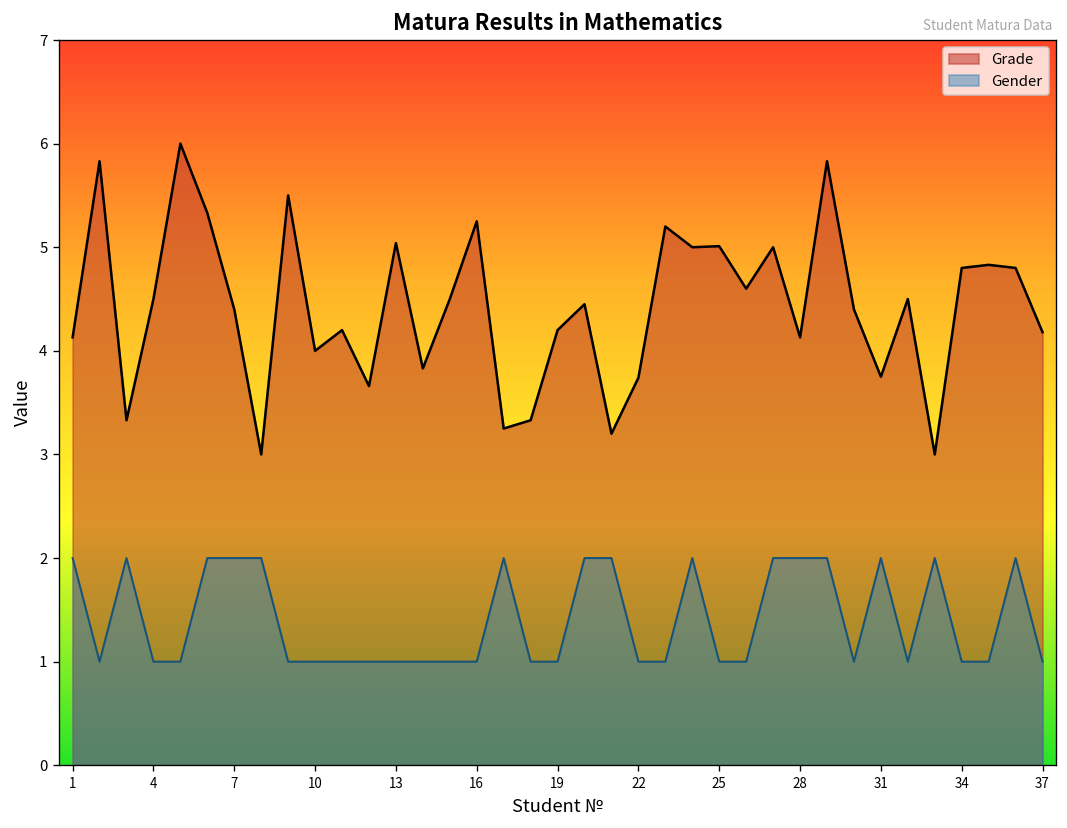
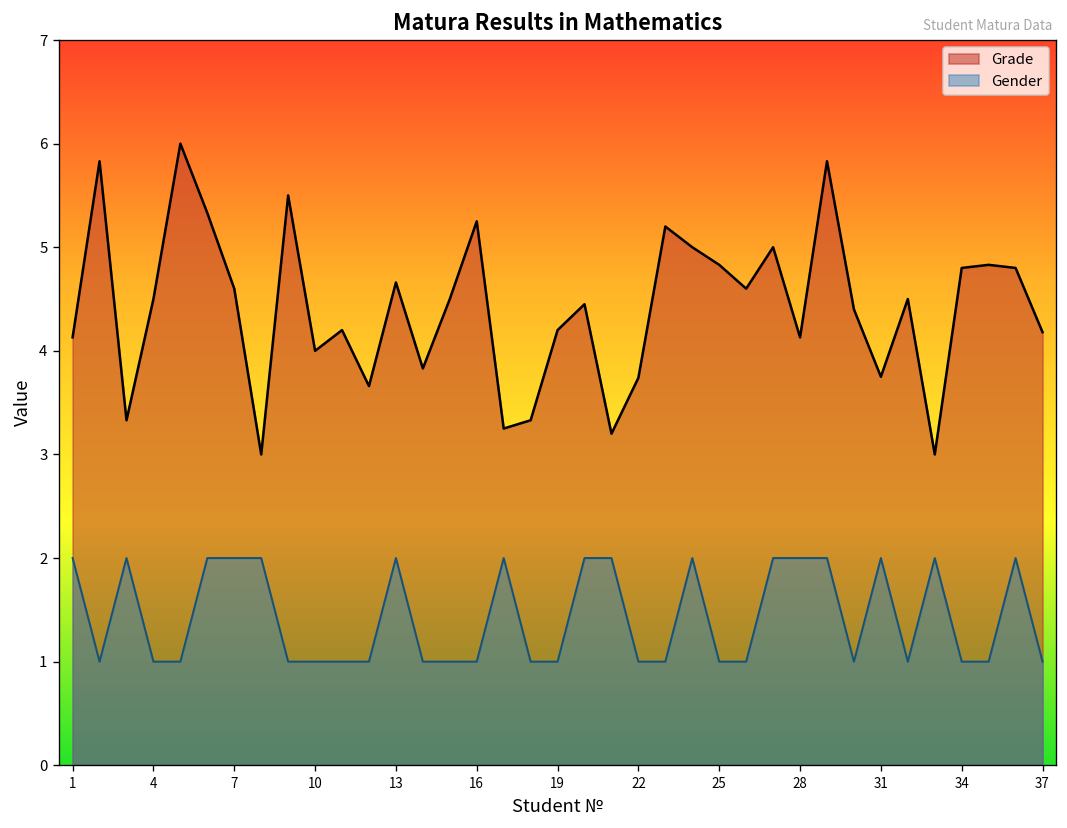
  {
    "Grade": {
      "1": 4.1,
      "4": 4.5,
-     "7": 4.4,
+     "7": 4.6,
      "10": 4.0,
-     "13": 5.0,
+     "13": 4.7,
      "16": 5.3,
      "19": 4.2,
      "22": 3.7,
-     "25": 5.0,
+     "25": 4.8,
      "28": 4.1,
      "31": 3.8,
      "34": 4.8,
      "37": 4.2
    },
    "Gender": {
      "1": 2,
      "4": 1,
      "7": 2,
      "10": 1,
-     "13": 1,
+     "13": 2,
      "16": 1,
      "19": 1,
      "22": 1,
      "25": 1,
      "28": 2,
      "31": 2,
      "34": 1,
      "37": 1
    }
  }
